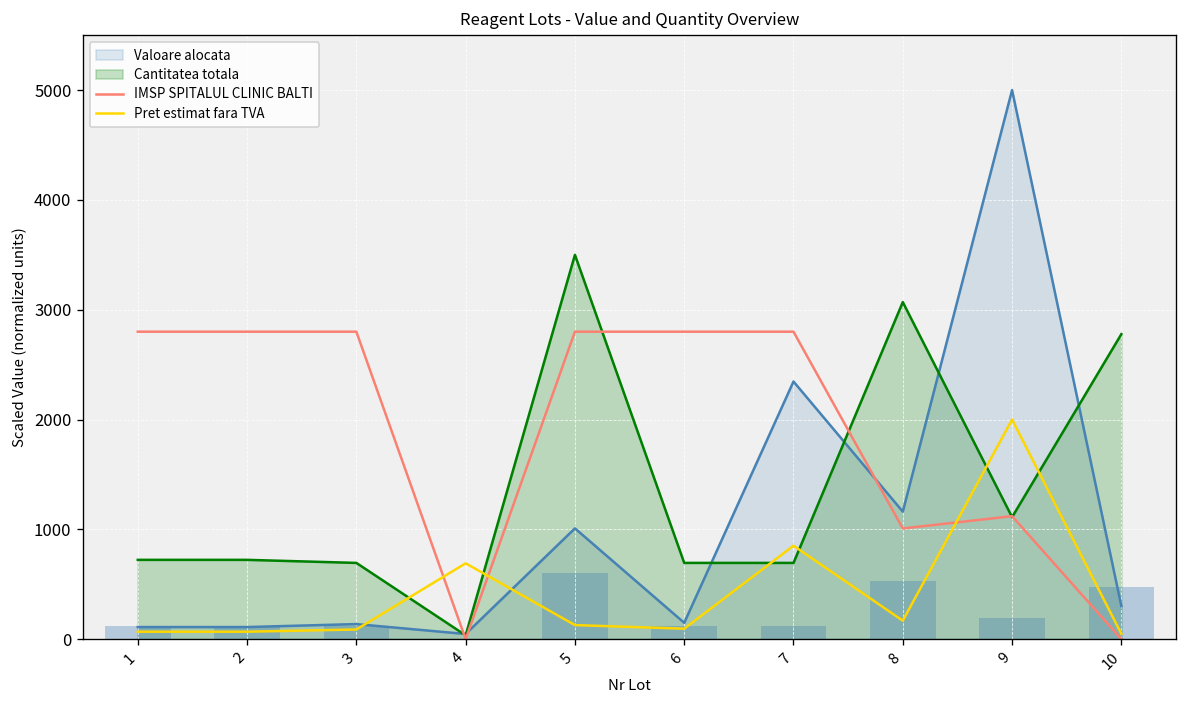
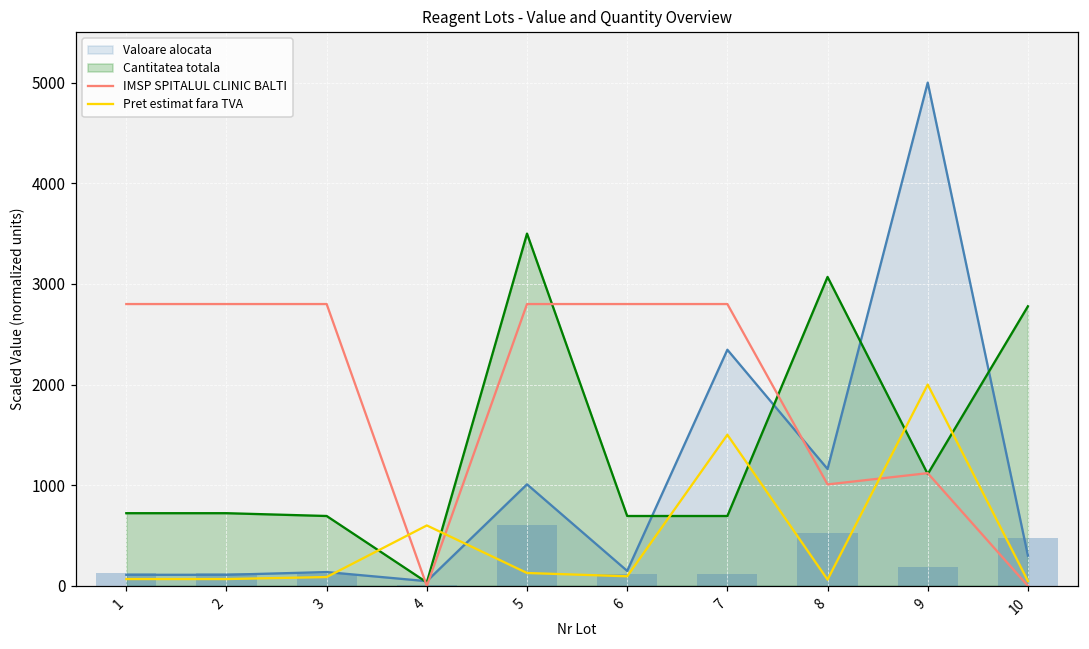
  {
    "IMSP SPITALUL CLINIC BALTI": {
      "1": 2800,
      "2": 2800,
      "3": 2800,
      "4": 0,
      "5": 2800,
      "6": 2800,
      "7": 2800,
      "8": 1000,
      "10": 0
    },
    "Pret estimat fara TVA": {
      "1": 100,
      "2": 100,
      "3": 100,
-     "4": 700,
+     "4": 600,
      "5": 100,
      "6": 100,
-     "7": 900,
-     "8": 200,
+     "7": 1500,
+     "8": 100,
      "9": 2000,
      "10": 0
    }
  }
